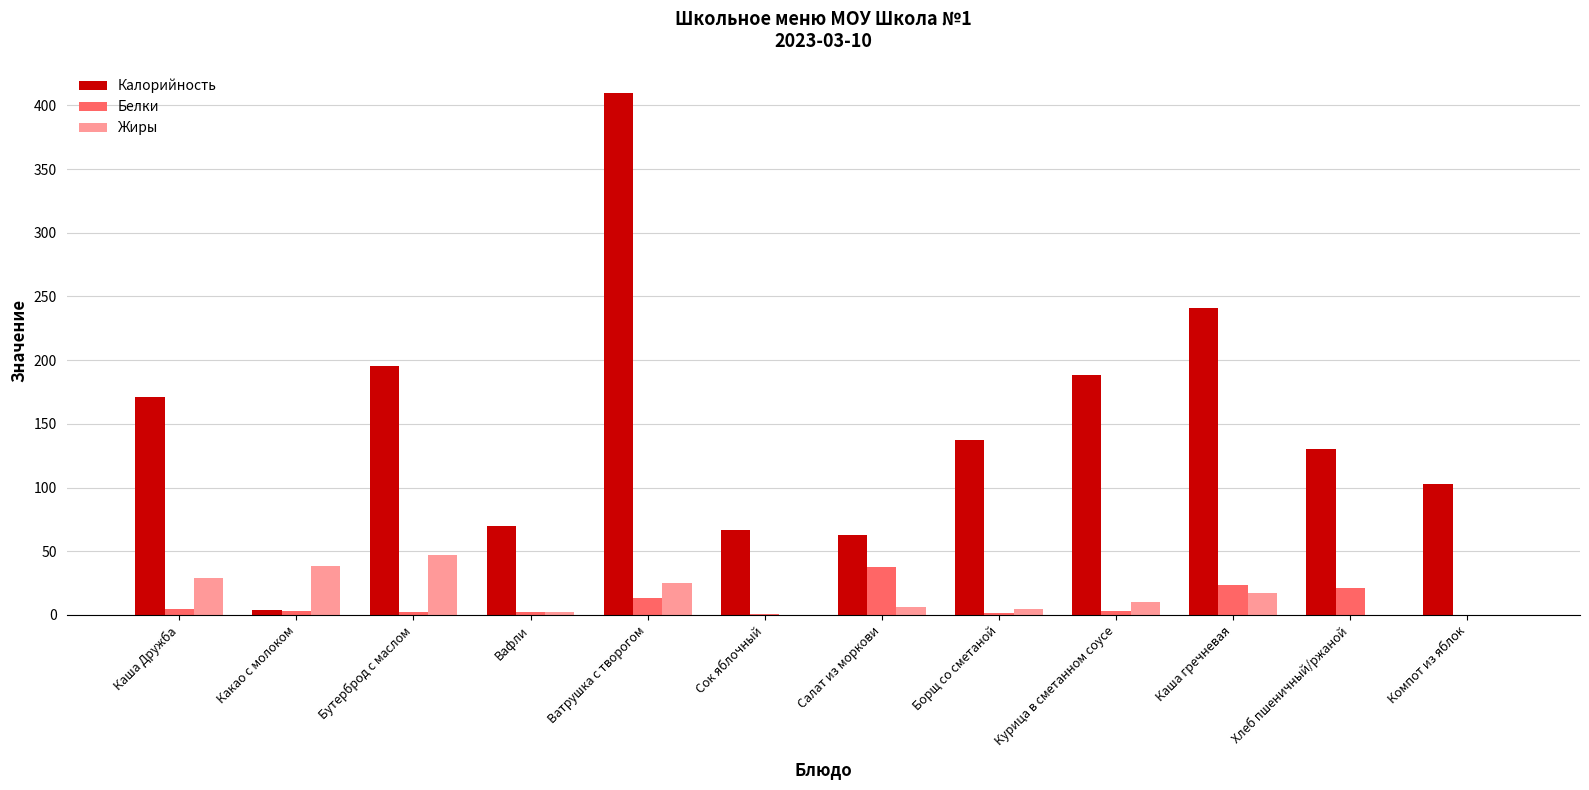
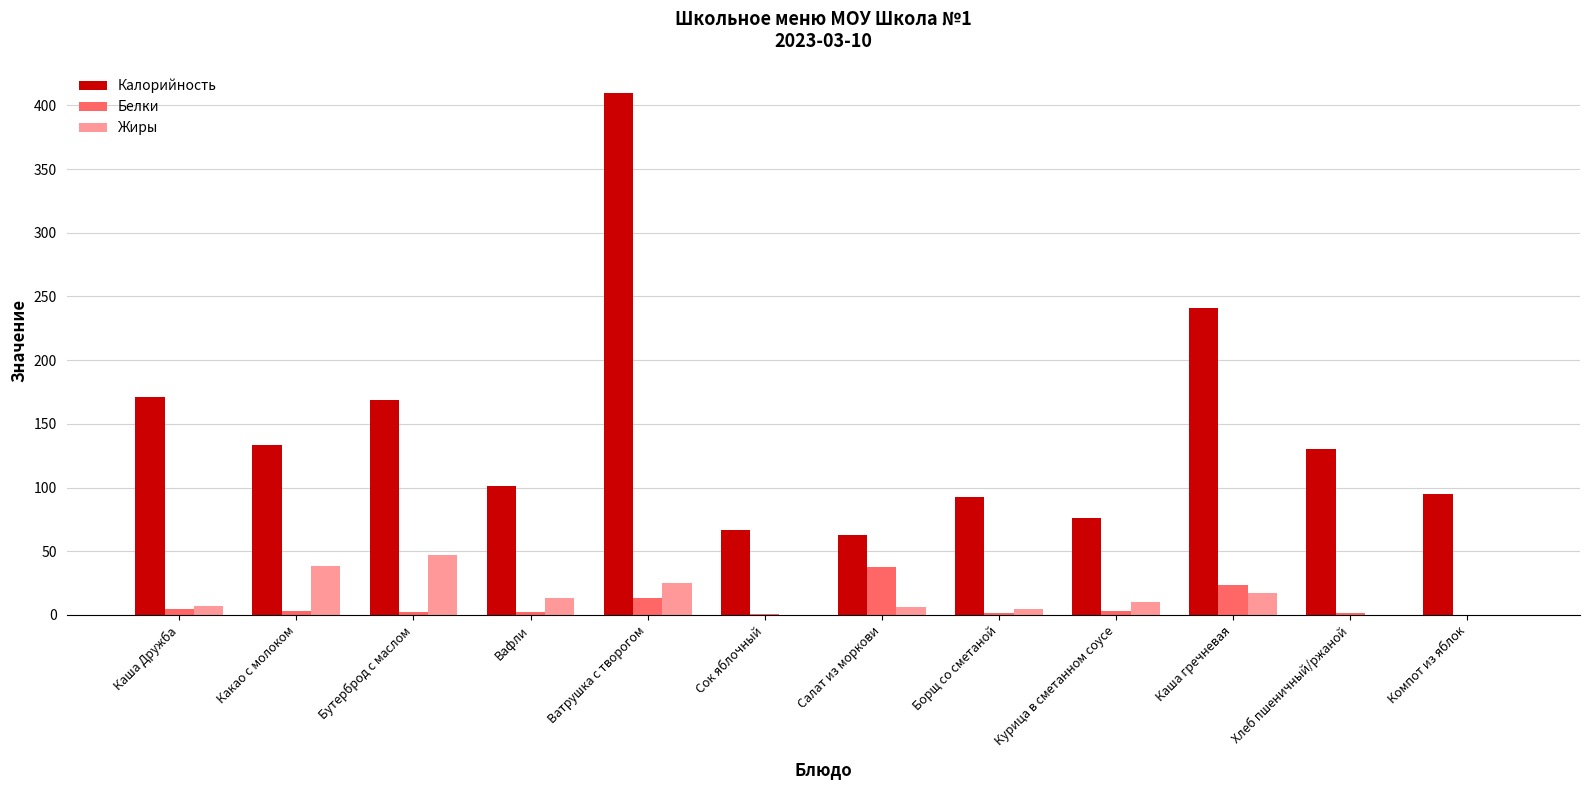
  {
    "Калорийность": {
      "Каша Дружба": 171,
-     "Какао с молоком": 4,
-     "Бутерброд с маслом": 196,
-     "Вафли": 70,
+     "Какао с молоком": 133,
+     "Бутерброд с маслом": 169,
+     "Вафли": 101,
      "Ватрушка с творогом": 410,
      "Сок яблочный": 67,
      "Салат из моркови": 63,
-     "Борщ со сметаной": 137,
-     "Курица в сметанном соусе": 188,
+     "Борщ со сметаной": 92,
+     "Курица в сметанном соусе": 77,
      "Каша гречневая": 241,
      "Хлеб пшеничный/ржаной": 130,
-     "Компот из яблок": 103
+     "Компот из яблок": 95
    },
    "Белки": {
      "Каша Дружба": 5,
      "Какао с молоком": 4,
      "Бутерброд с маслом": 2,
      "Вафли": 3,
      "Ватрушка с творогом": 14,
      "Салат из моркови": 38,
      "Курица в сметанном соусе": 3,
      "Каша гречневая": 24,
-     "Хлеб пшеничный/ржаной": 21
+     "Хлеб пшеничный/ржаной": 2
    },
    "Жиры": {
-     "Каша Дружба": 29,
+     "Каша Дружба": 7,
      "Какао с молоком": 39,
      "Бутерброд с маслом": 47,
-     "Вафли": 3,
+     "Вафли": 13,
      "Ватрушка с творогом": 25,
      "Сок яблочный": 0,
      "Салат из моркови": 6,
      "Борщ со сметаной": 5,
      "Курица в сметанном соусе": 11,
      "Каша гречневая": 17,
      "Компот из яблок": 0
    }
  }
